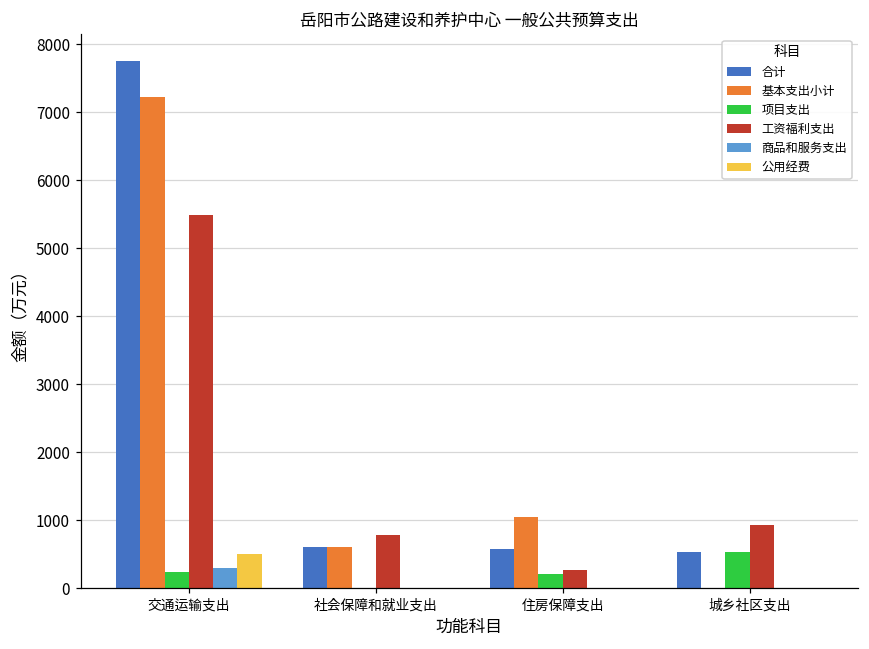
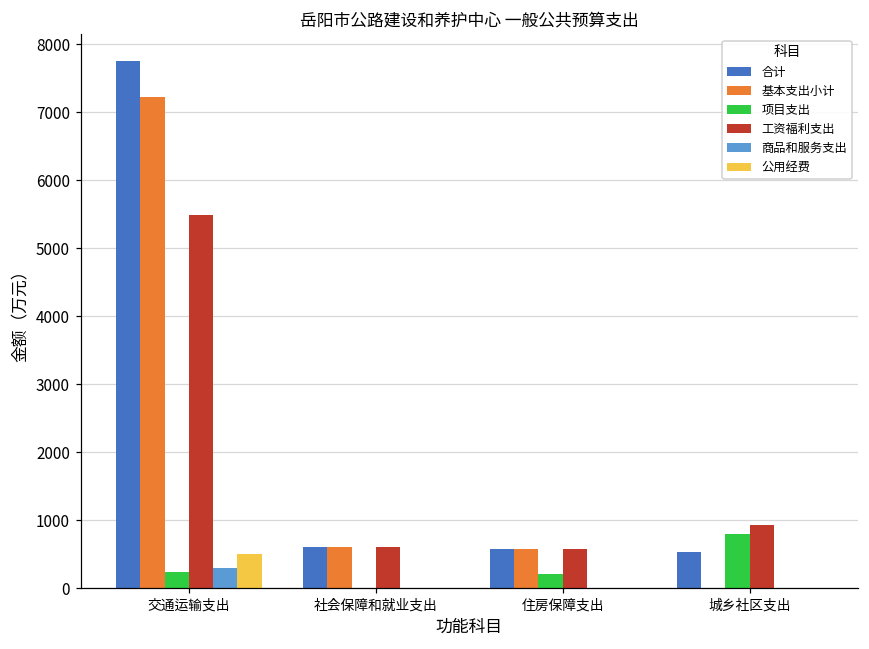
  {
    "基本支出小计": {
      "交通运输支出": 7200,
      "社会保障和就业支出": 600,
-     "住房保障支出": 1100,
+     "住房保障支出": 600,
      "城乡社区支出": 0
    },
    "项目支出": {
      "交通运输支出": 200,
      "社会保障和就业支出": 0,
      "住房保障支出": 200,
-     "城乡社区支出": 500
+     "城乡社区支出": 800
    },
    "工资福利支出": {
      "交通运输支出": 5500,
-     "社会保障和就业支出": 800,
-     "住房保障支出": 300,
+     "社会保障和就业支出": 600,
+     "住房保障支出": 600,
      "城乡社区支出": 900
    },
    "公用经费": {
      "交通运输支出": 500,
      "社会保障和就业支出": 0,
      "住房保障支出": 0,
      "城乡社区支出": 0
    }
  }
